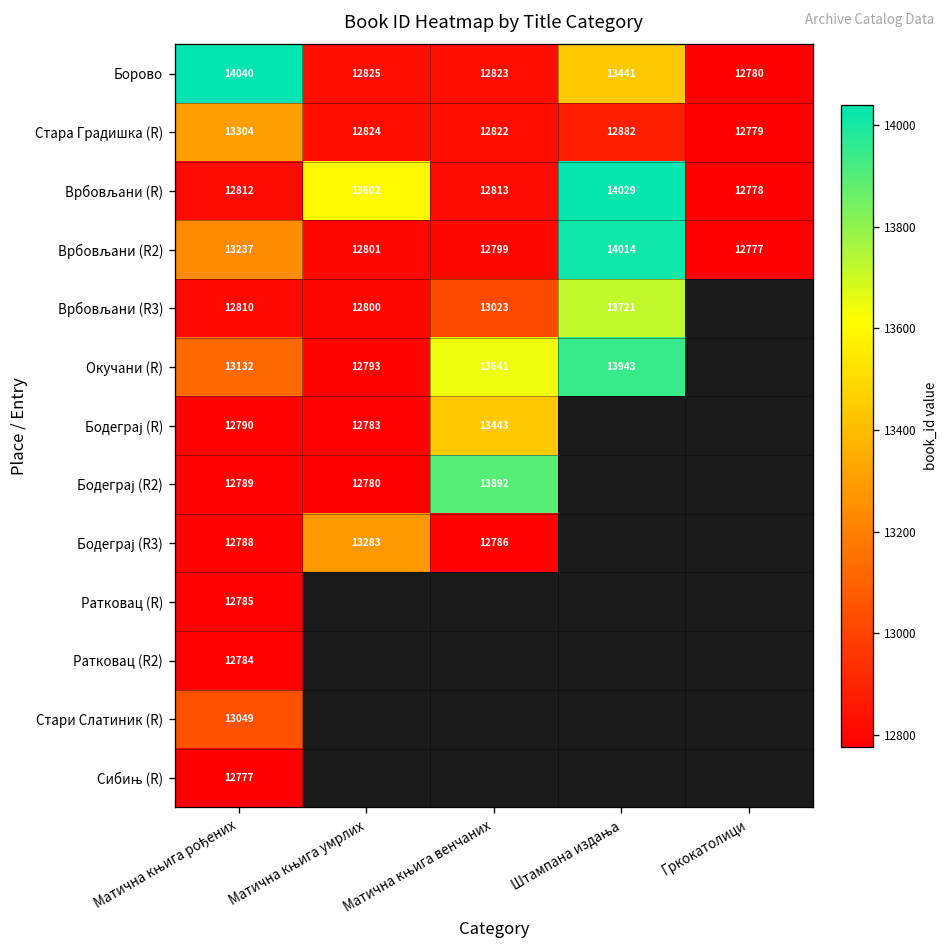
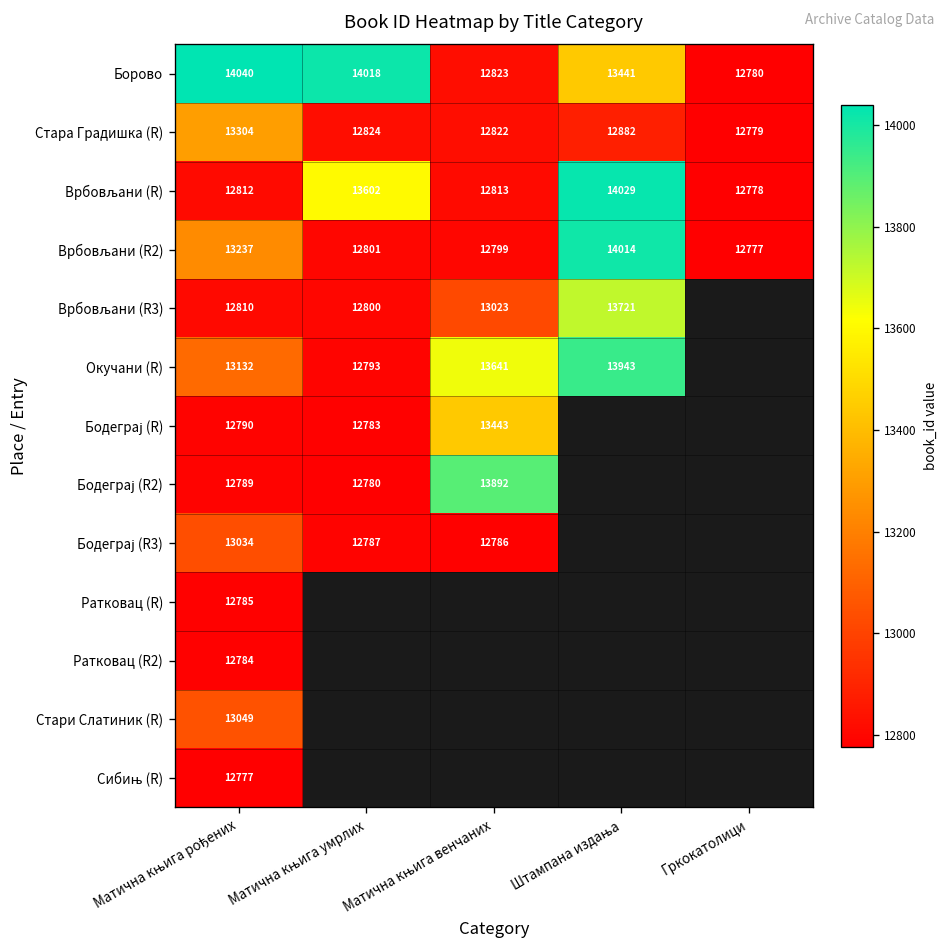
  {
    "Борово": {
      "Матична књига рођених": 14040,
-     "Матична књига умрлих": 12825,
+     "Матична књига умрлих": 14018,
      "Матична књига венчаних": 12823,
      "Штампана издања": 13441,
      "Гркокатолици": 12780
    },
    "Стара Градишка (R)": {
      "Матична књига рођених": 13304,
      "Матична књига умрлих": 12824,
      "Матична књига венчаних": 12822,
      "Штампана издања": 12882,
      "Гркокатолици": 12779
    },
    "Врбовљани (R)": {
      "Матична књига рођених": 12812,
      "Матична књига умрлих": 13602,
      "Матична књига венчаних": 12813,
      "Штампана издања": 14029,
      "Гркокатолици": 12778
    },
    "Врбовљани (R2)": {
      "Матична књига рођених": 13237,
      "Матична књига умрлих": 12801,
      "Матична књига венчаних": 12799,
      "Штампана издања": 14014,
      "Гркокатолици": 12777
    },
    "Врбовљани (R3)": {
      "Матична књига рођених": 12810,
      "Матична књига умрлих": 12800,
      "Матична књига венчаних": 13023,
      "Штампана издања": 13721
    },
    "Окучани (R)": {
      "Матична књига рођених": 13132,
      "Матична књига умрлих": 12793,
      "Матична књига венчаних": 13641,
      "Штампана издања": 13943
    },
    "Бодеграј (R)": {
      "Матична књига рођених": 12790,
      "Матична књига умрлих": 12783,
      "Матична књига венчаних": 13443
    },
    "Бодеграј (R2)": {
      "Матична књига рођених": 12789,
      "Матична књига умрлих": 12780,
      "Матична књига венчаних": 13892
    },
    "Бодеграј (R3)": {
-     "Матична књига рођених": 12788,
-     "Матична књига умрлих": 13283,
+     "Матична књига рођених": 13034,
+     "Матична књига умрлих": 12787,
      "Матична књига венчаних": 12786
    },
    "Ратковац (R)": {
      "Матична књига рођених": 12785
    },
    "Ратковац (R2)": {
      "Матична књига рођених": 12784
    },
    "Стари Слатиник (R)": {
      "Матична књига рођених": 13049
    },
    "Сибињ (R)": {
      "Матична књига рођених": 12777
    }
  }
